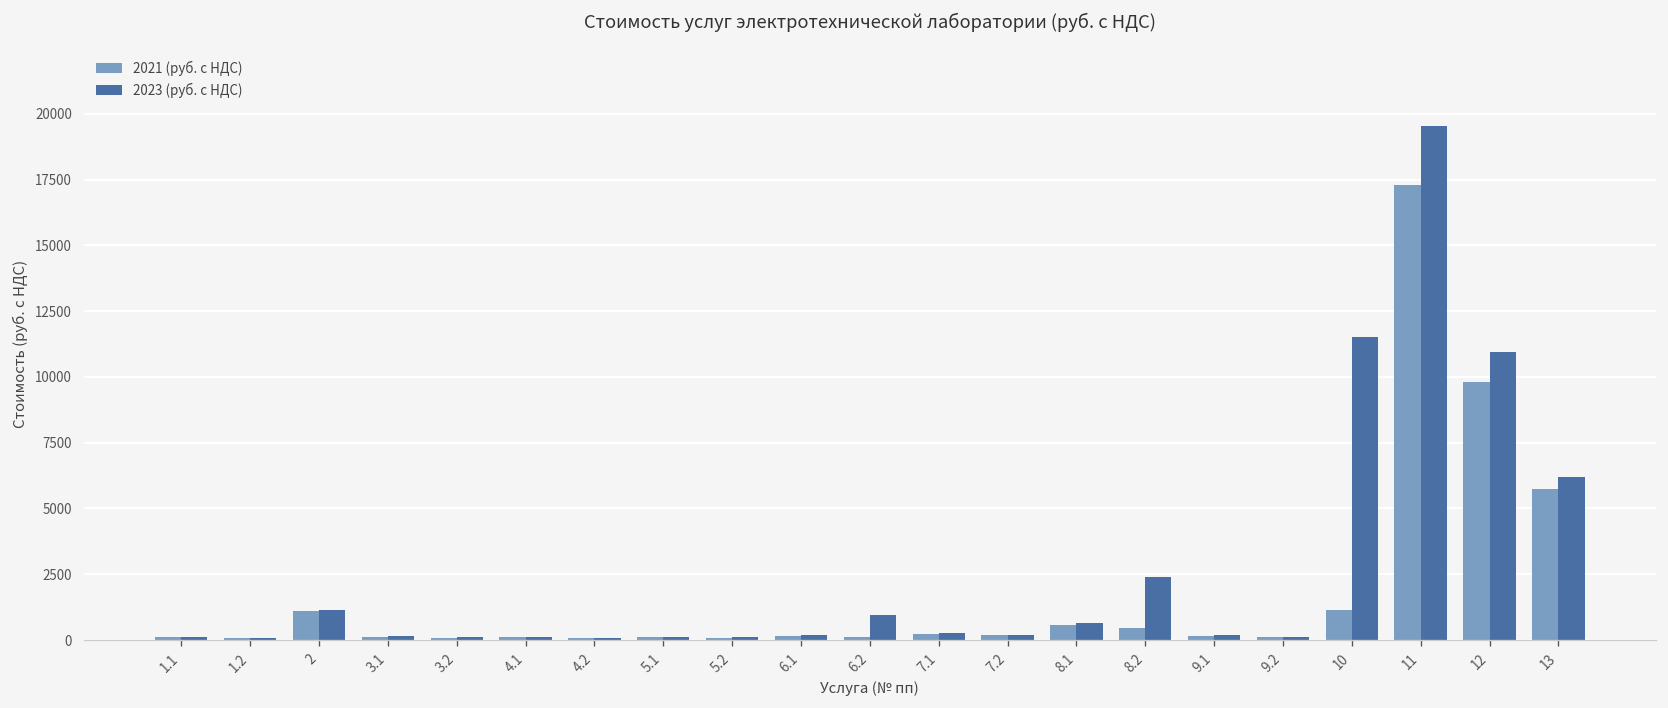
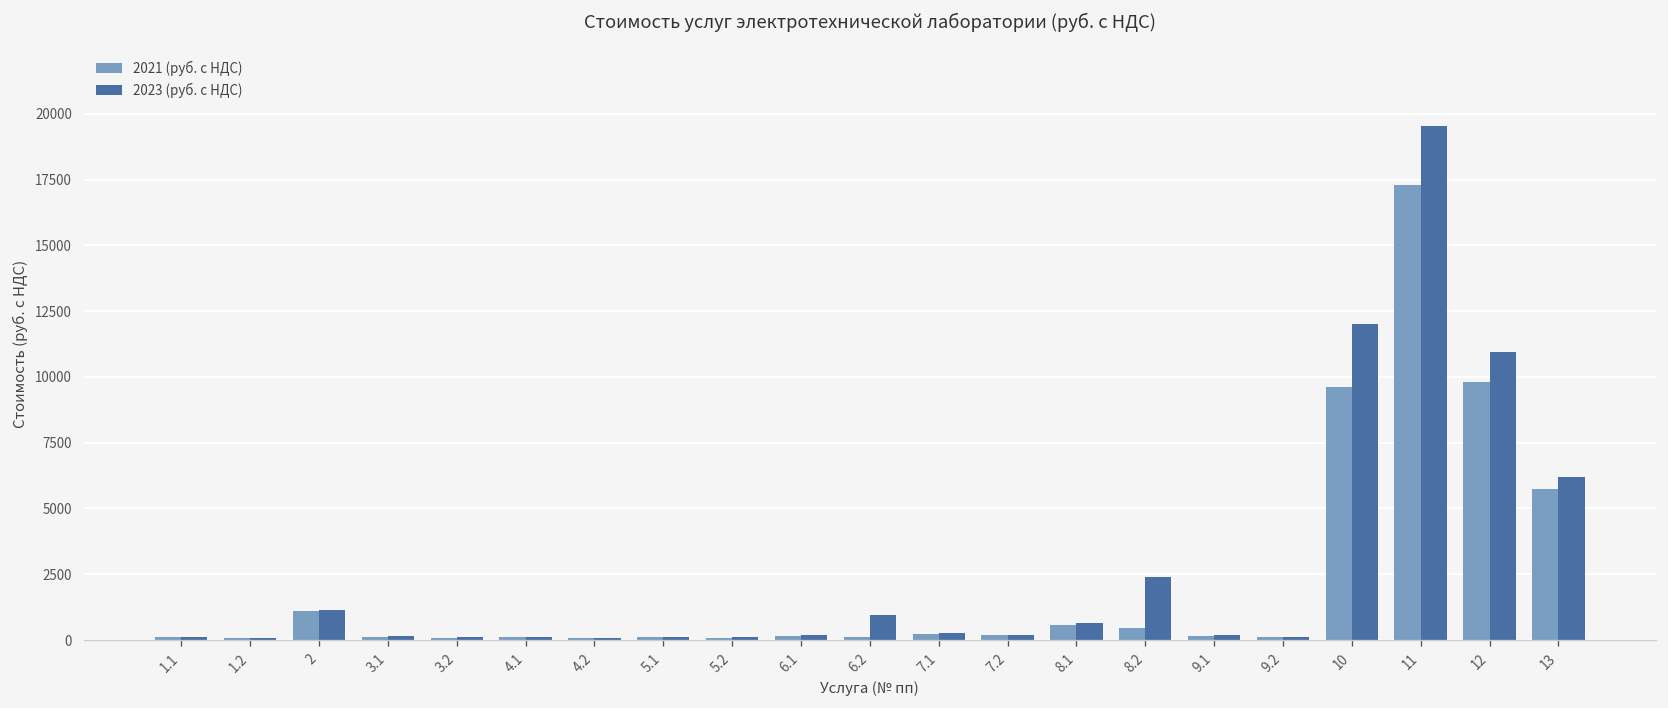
  {
    "2021 (руб. с НДС)": {
      "1.1": 100,
      "2": 1100,
      "3.1": 100,
      "5.1": 100,
      "6.1": 200,
      "6.2": 100,
      "7.1": 200,
      "7.2": 200,
      "8.1": 600,
      "8.2": 400,
      "9.1": 100,
-     "10": 1200,
+     "10": 9600,
      "11": 17300,
      "12": 9800,
      "13": 5800
    },
    "2023 (руб. с НДС)": {
      "1.1": 100,
      "2": 1200,
      "3.1": 100,
      "5.1": 100,
      "6.1": 200,
      "6.2": 1000,
      "7.1": 300,
      "7.2": 200,
      "8.1": 600,
      "8.2": 2400,
      "9.1": 200,
      "9.2": 100,
-     "10": 11500,
+     "10": 12000,
      "11": 19600,
      "12": 10900,
      "13": 6200
    }
  }
